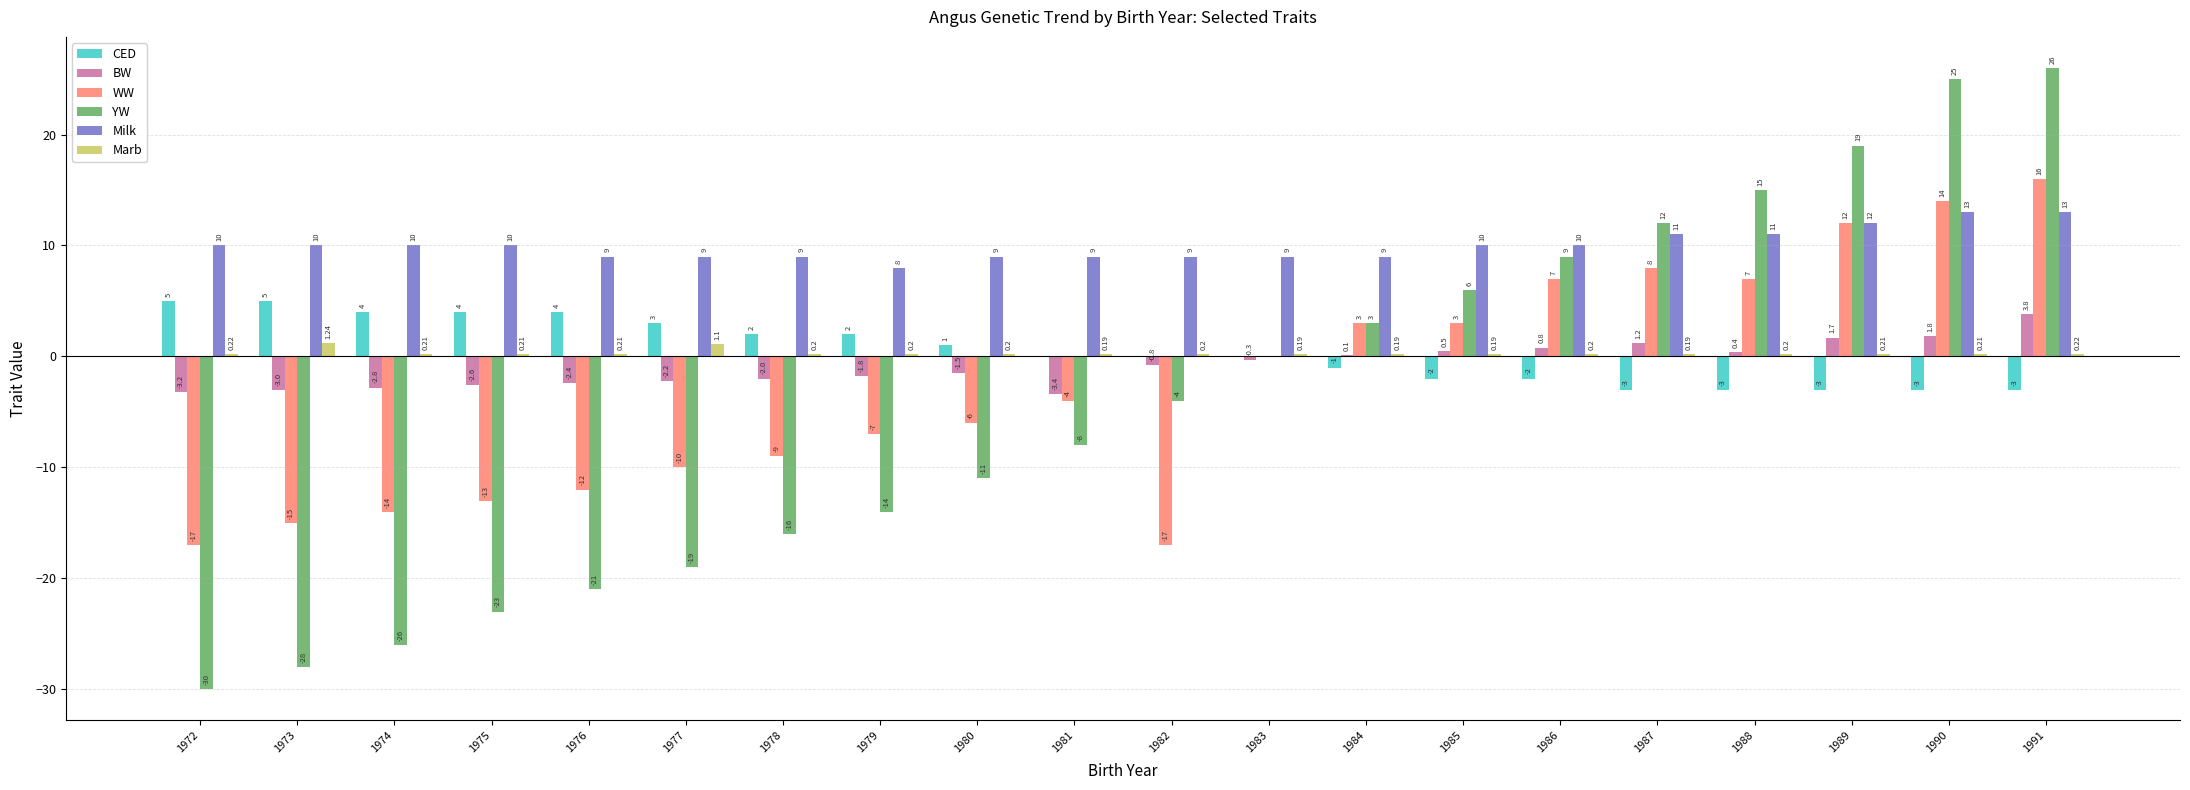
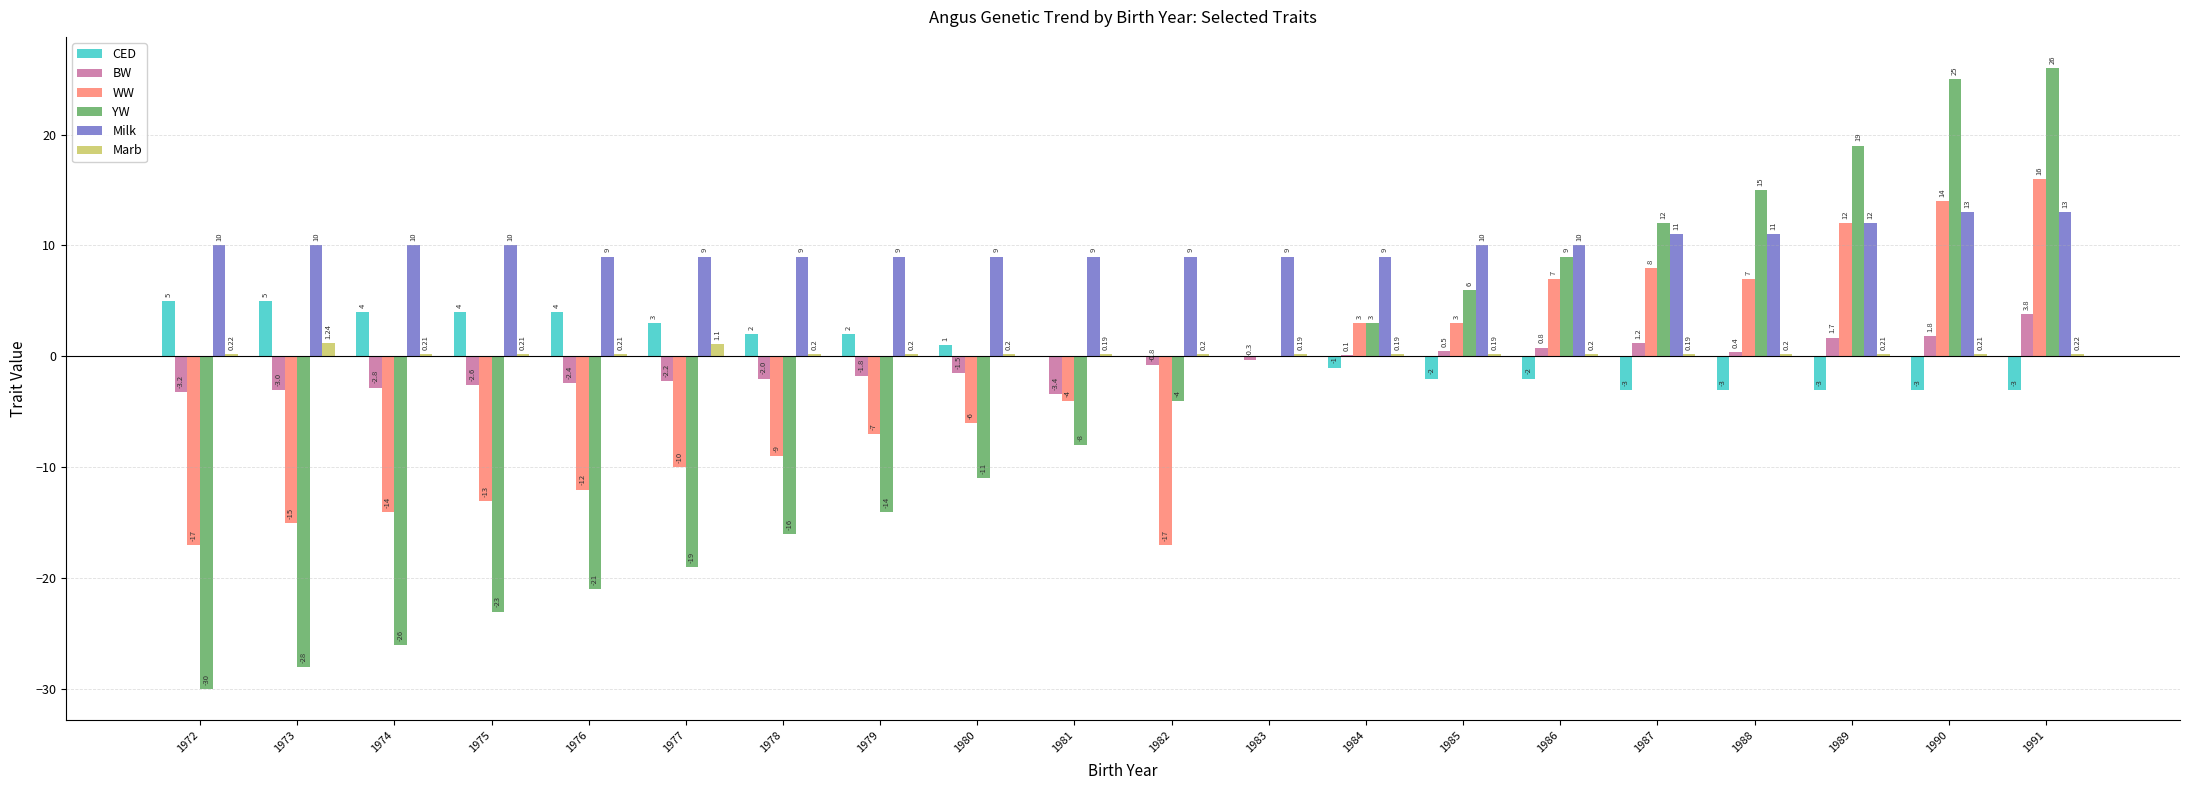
  {
    "CED": {
      "1972": 5,
      "1973": 5,
      "1974": 4,
      "1975": 4,
      "1976": 4,
      "1977": 3,
      "1978": 2,
      "1979": 2,
      "1980": 1,
      "1984": -1,
      "1985": -2,
      "1986": -2,
      "1987": -3,
      "1988": -3,
      "1989": -3,
      "1990": -3,
      "1991": -3
    },
    "BW": {
      "1972": -3.2,
      "1973": -3.0,
      "1974": -2.8,
      "1975": -2.6,
      "1976": -2.4,
      "1977": -2.2,
      "1978": -2.0,
      "1979": -1.8,
      "1980": -1.5,
      "1981": -3.4,
      "1982": -0.8,
      "1983": -0.3,
      "1984": 0.1,
      "1985": 0.5,
      "1986": 0.8,
      "1987": 1.2,
      "1988": 0.4,
      "1989": 1.7,
      "1990": 1.8,
      "1991": 3.8
    },
    "WW": {
      "1972": -17,
      "1973": -15,
      "1974": -14,
      "1975": -13,
      "1976": -12,
      "1977": -10,
      "1978": -9,
      "1979": -7,
      "1980": -6,
      "1981": -4,
      "1982": -17,
      "1984": 3,
      "1985": 3,
      "1986": 7,
      "1987": 8,
      "1988": 7,
      "1989": 12,
      "1990": 14,
      "1991": 16
    },
    "YW": {
      "1972": -30,
      "1973": -28,
      "1974": -26,
      "1975": -23,
      "1976": -21,
      "1977": -19,
      "1978": -16,
      "1979": -14,
      "1980": -11,
      "1981": -8,
      "1982": -4,
      "1984": 3,
      "1985": 6,
      "1986": 9,
      "1987": 12,
      "1988": 15,
      "1989": 19,
      "1990": 25,
      "1991": 26
    },
    "Milk": {
      "1972": 10,
      "1973": 10,
      "1974": 10,
      "1975": 10,
      "1976": 9,
      "1977": 9,
      "1978": 9,
-     "1979": 8,
+     "1979": 9,
      "1980": 9,
      "1981": 9,
      "1982": 9,
      "1983": 9,
      "1984": 9,
      "1985": 10,
      "1986": 10,
      "1987": 11,
      "1988": 11,
      "1989": 12,
      "1990": 13,
      "1991": 13
    },
    "Marb": {
      "1972": 0.22,
      "1973": 1.24,
      "1974": 0.21,
      "1975": 0.21,
      "1976": 0.21,
      "1977": 1.1,
      "1978": 0.2,
      "1979": 0.2,
      "1980": 0.2,
      "1981": 0.19,
      "1982": 0.2,
      "1983": 0.19,
      "1984": 0.19,
      "1985": 0.19,
      "1986": 0.2,
      "1987": 0.19,
      "1988": 0.2,
      "1989": 0.21,
      "1990": 0.21,
      "1991": 0.22
    }
  }
